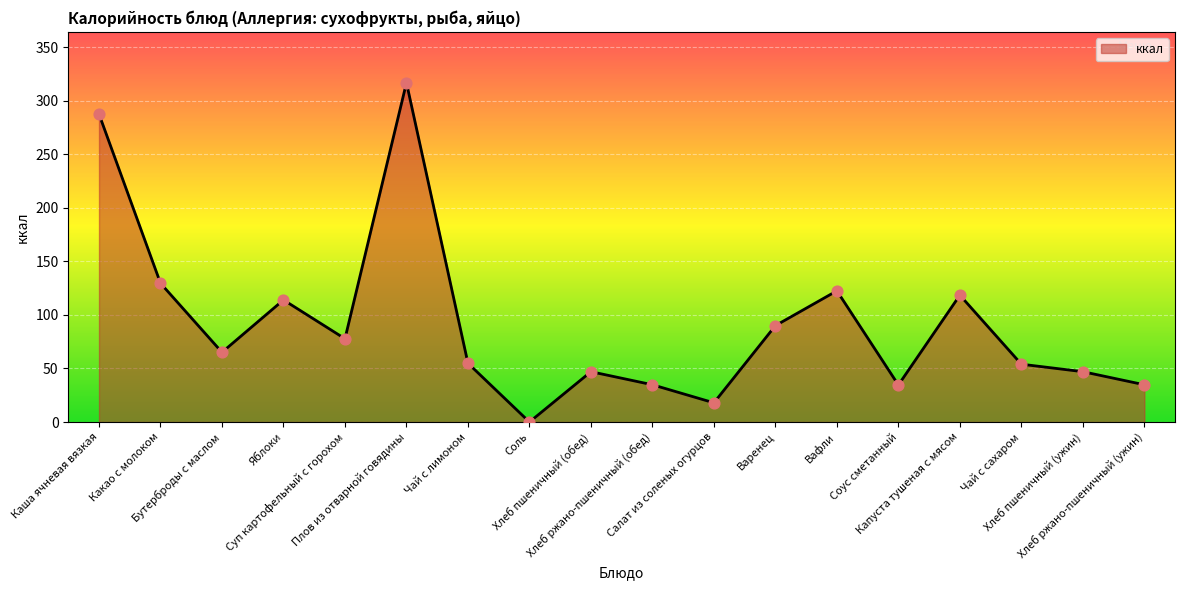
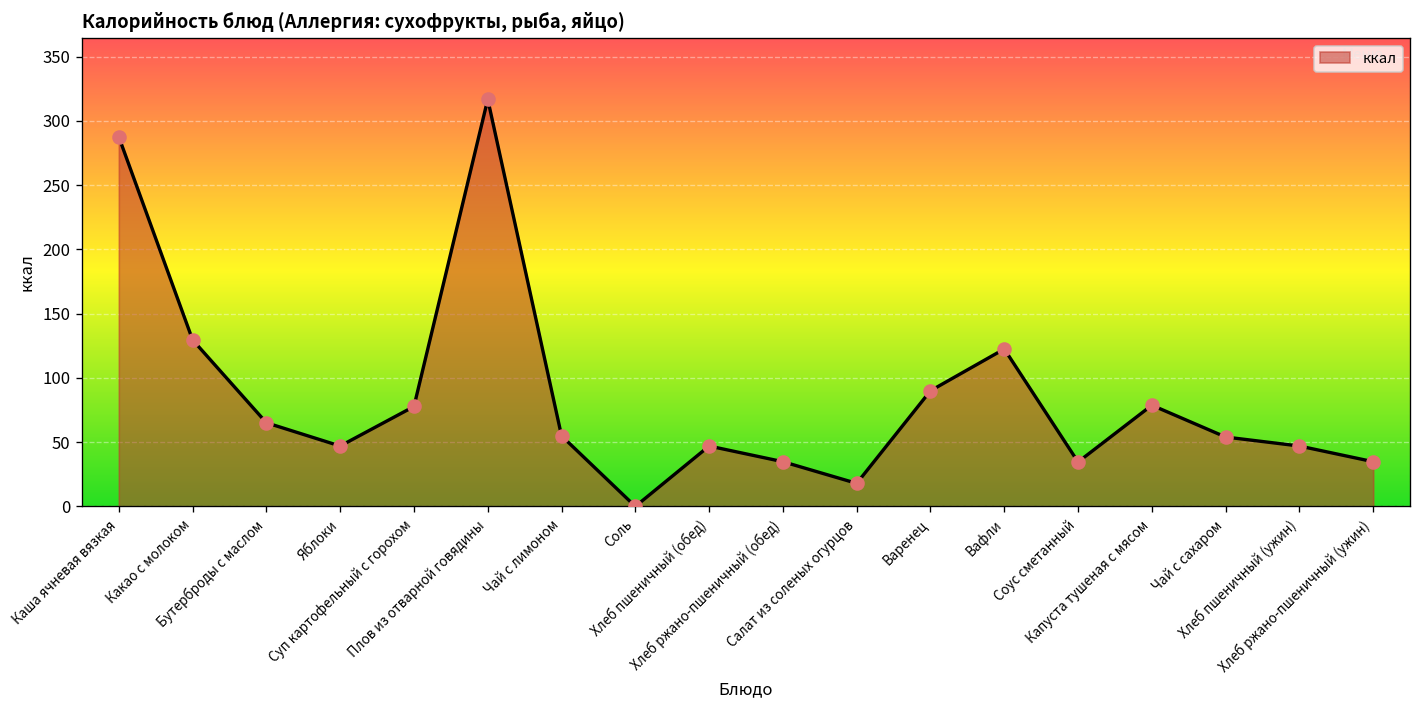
  {
    "Каша ячневая вязкая": 288,
    "Какао с молоком": 130,
    "Бутерброды с маслом": 65,
-   "Яблоки": 114,
+   "Яблоки": 47,
    "Суп картофельный с горохом": 78,
    "Плов из отварной говядины": 317,
    "Чай с лимоном": 55,
    "Соль": 0,
    "Хлеб пшеничный (обед)": 47,
    "Хлеб ржано-пшеничный (обед)": 35,
    "Салат из соленых огурцов": 18,
    "Варенец": 90,
    "Вафли": 123,
    "Соус сметанный": 35,
-   "Капуста тушеная с мясом": 118,
+   "Капуста тушеная с мясом": 79,
    "Чай с сахаром": 54,
    "Хлеб пшеничный (ужин)": 47,
    "Хлеб ржано-пшеничный (ужин)": 35
  }
